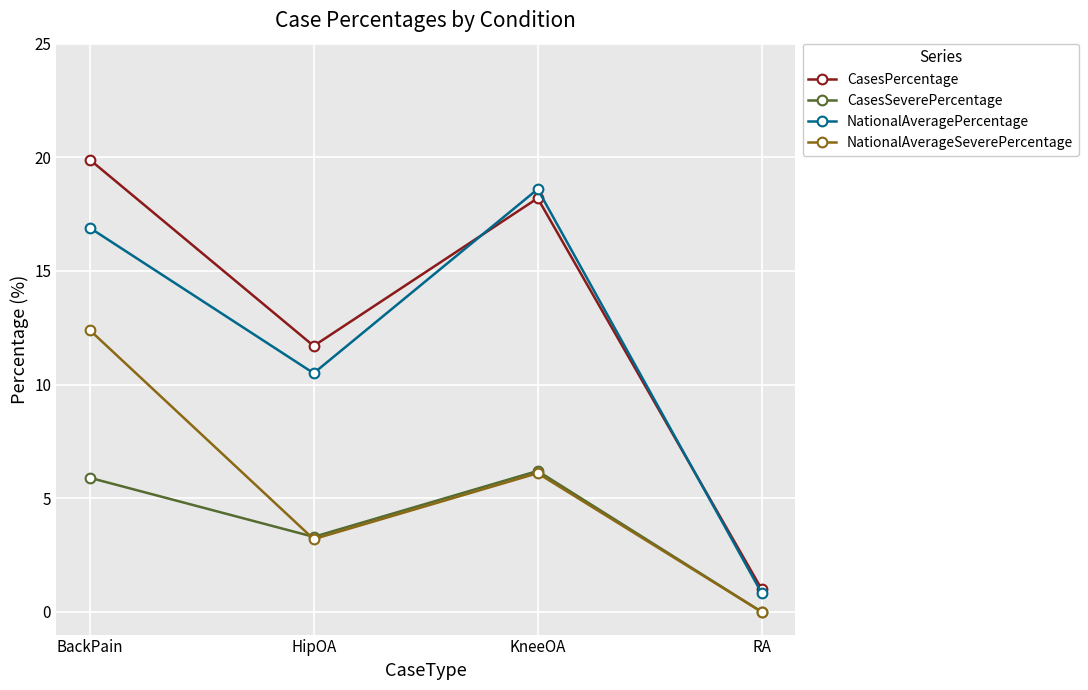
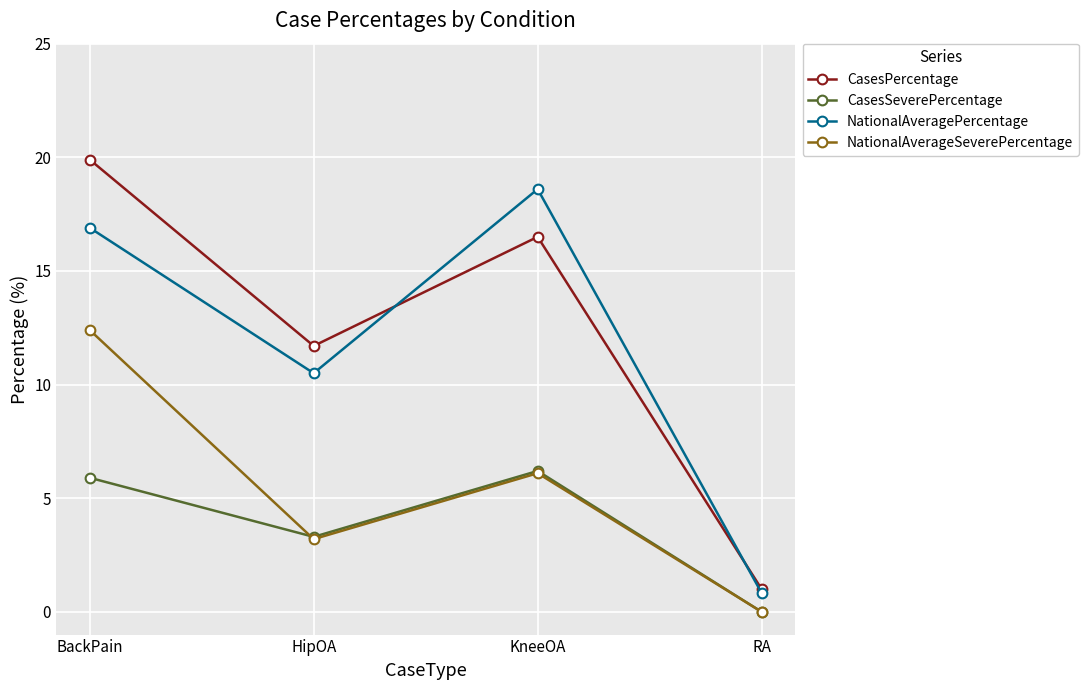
  {
    "CasesPercentage": {
      "BackPain": 19.9,
      "HipOA": 11.7,
-     "KneeOA": 18.2,
+     "KneeOA": 16.5,
      "RA": 1.0
    },
    "CasesSeverePercentage": {
      "BackPain": 5.9
    },
    "NationalAveragePercentage": {
      "BackPain": 16.9,
      "HipOA": 10.5,
      "KneeOA": 18.6,
      "RA": 0.8
    },
    "NationalAverageSeverePercentage": {
      "BackPain": 12.4
    }
  }
